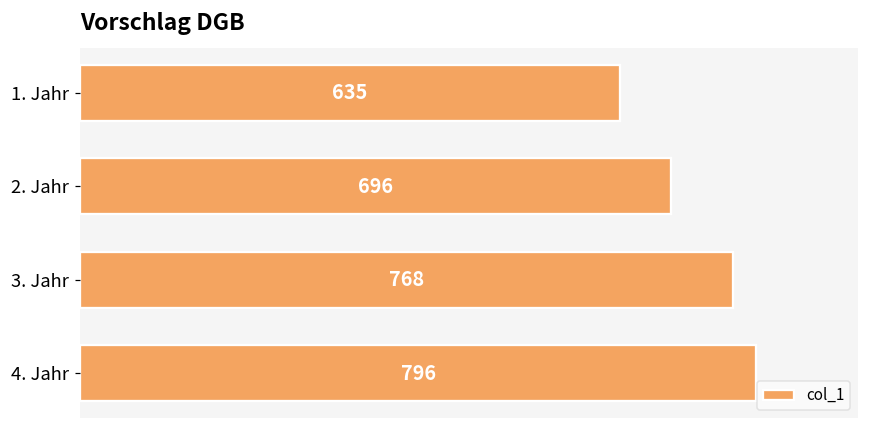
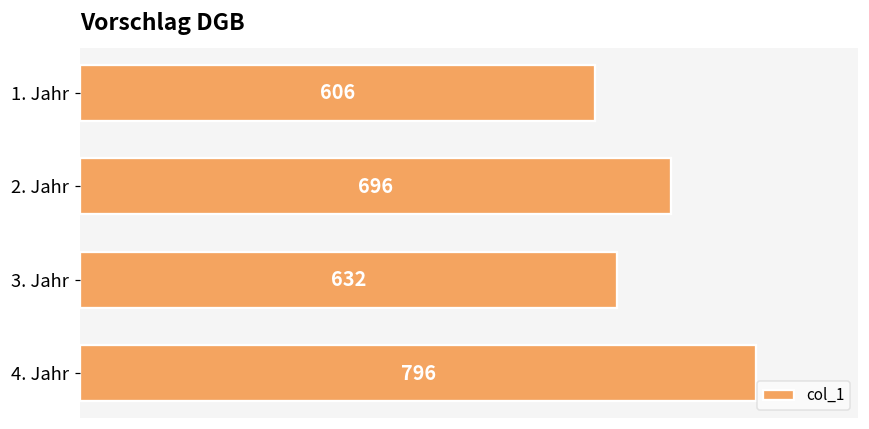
  {
-   "1. Jahr": 635,
+   "1. Jahr": 606,
    "2. Jahr": 696,
-   "3. Jahr": 768,
+   "3. Jahr": 632,
    "4. Jahr": 796
  }
